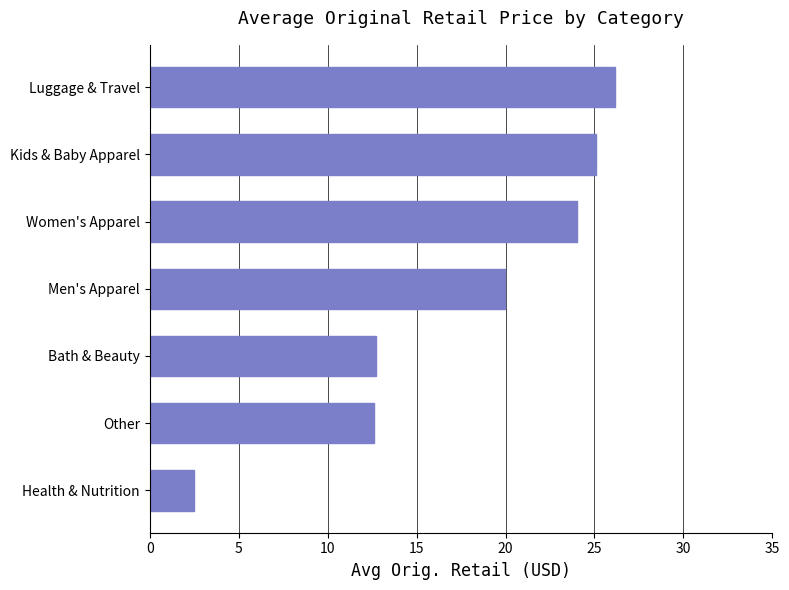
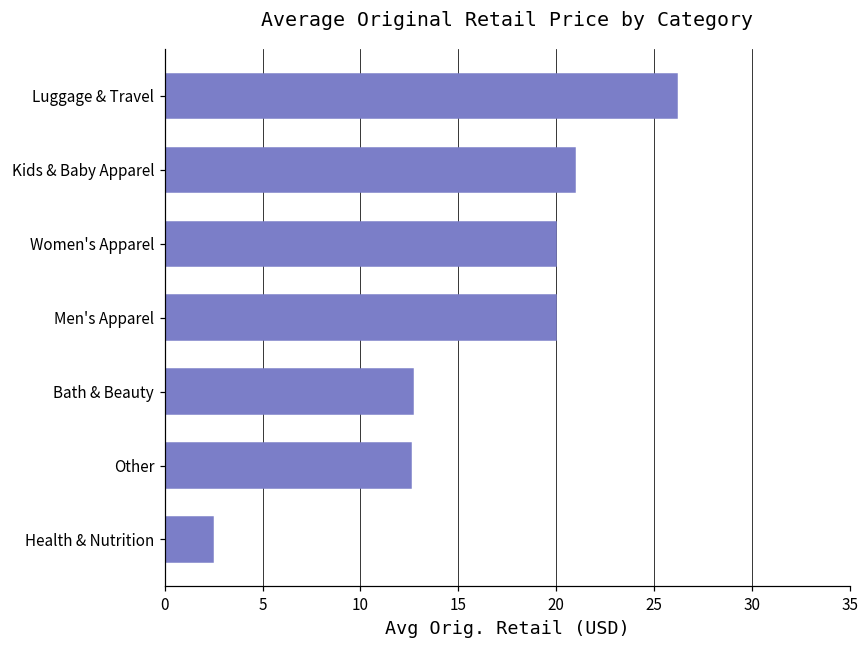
  {
    "Luggage & Travel": 26.2,
-   "Kids & Baby Apparel": 25.1,
-   "Women's Apparel": 24.0,
+   "Kids & Baby Apparel": 21.0,
+   "Women's Apparel": 20.0,
    "Men's Apparel": 20.0,
    "Bath & Beauty": 12.7,
    "Other": 12.6,
    "Health & Nutrition": 2.5
  }
